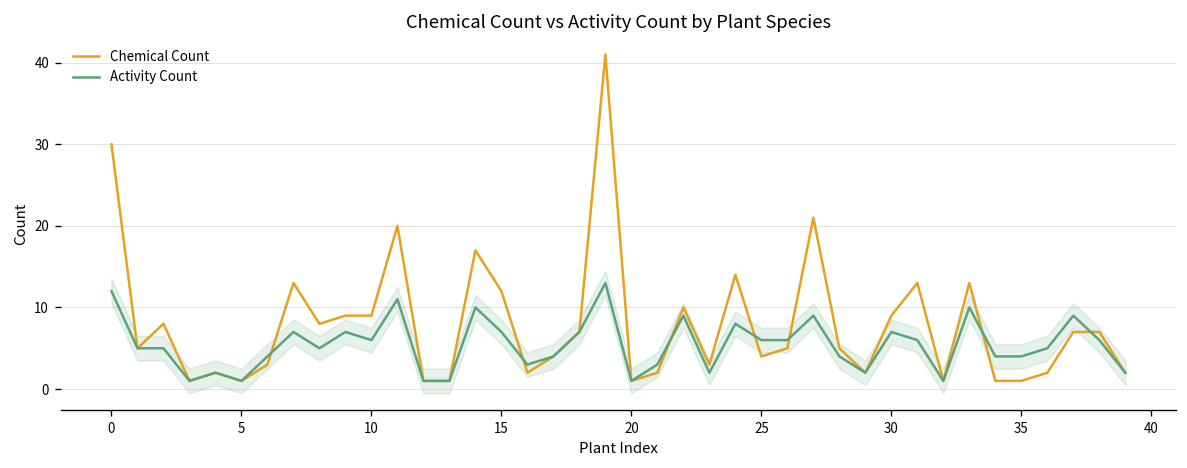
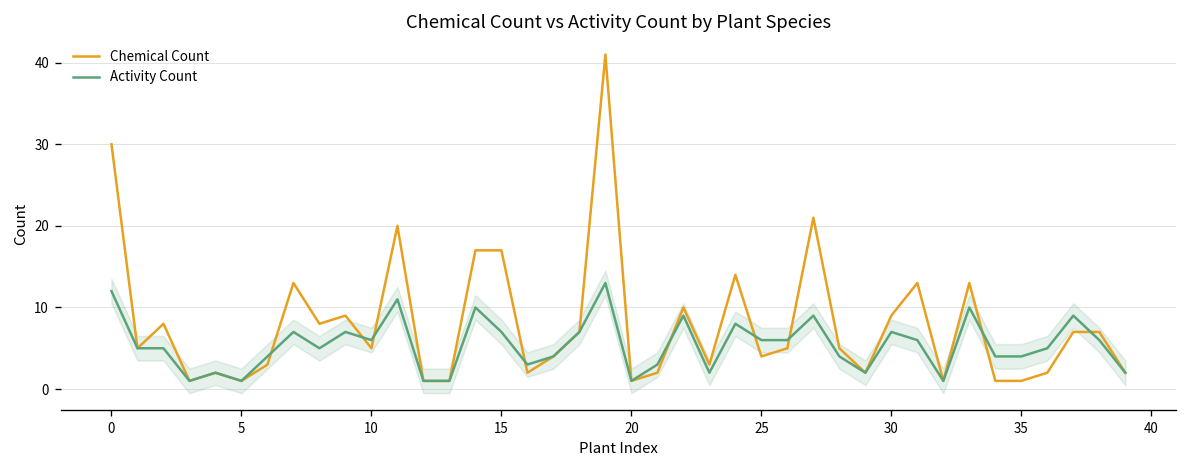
  {
    "Chemical Count": {
      "0": 30,
-     "10": 9,
-     "15": 12,
+     "10": 5,
+     "15": 17,
      "25": 4,
      "30": 9,
      "35": 1
    }
  }
